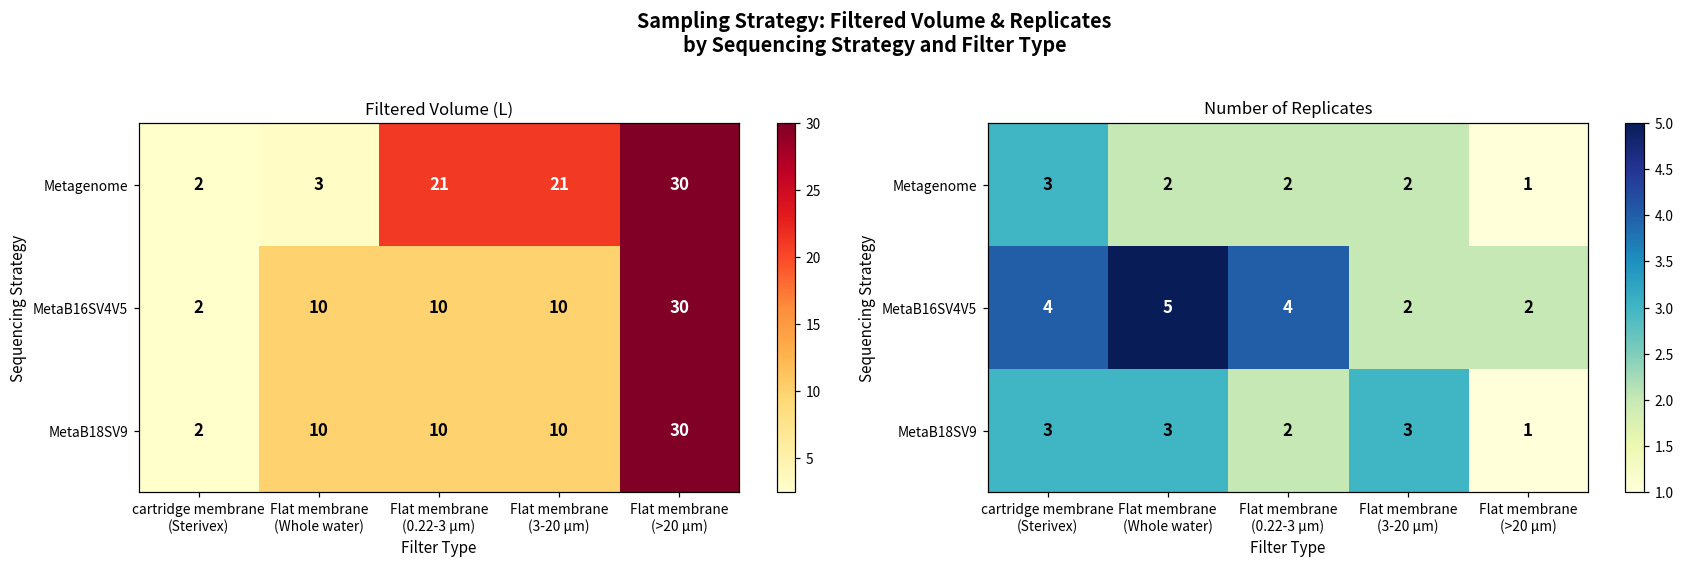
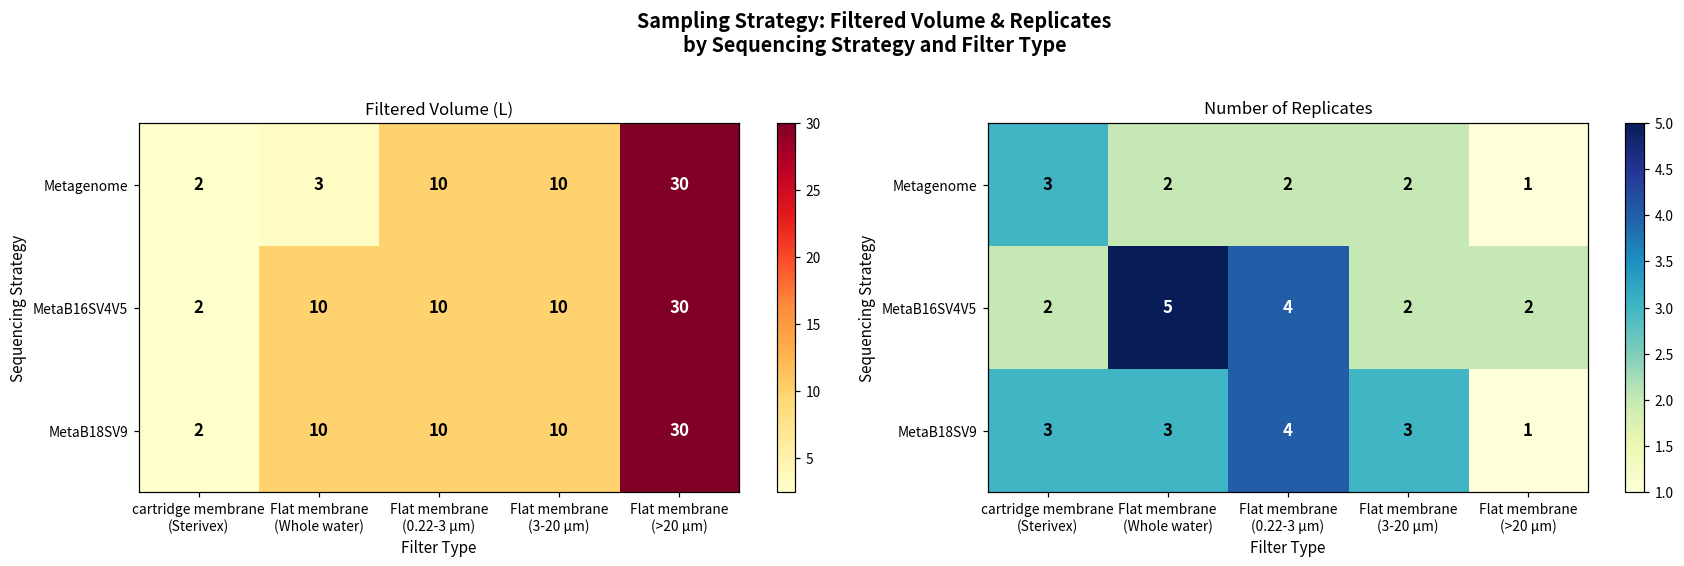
  {
    "Filtered Volume (L)": {
      "Metagenome": {
        "cartridge membrane (Sterivex)": 2,
        "Flat membrane (Whole water)": 3,
-       "Flat membrane (0.22-3 µm)": 21,
-       "Flat membrane (3-20 µm)": 21,
+       "Flat membrane (0.22-3 µm)": 10,
+       "Flat membrane (3-20 µm)": 10,
        "Flat membrane (>20 µm)": 30
      },
      "MetaB16SV4V5": {
        "cartridge membrane (Sterivex)": 2,
        "Flat membrane (Whole water)": 10,
        "Flat membrane (0.22-3 µm)": 10,
        "Flat membrane (3-20 µm)": 10,
        "Flat membrane (>20 µm)": 30
      },
      "MetaB18SV9": {
        "cartridge membrane (Sterivex)": 2,
        "Flat membrane (Whole water)": 10,
        "Flat membrane (0.22-3 µm)": 10,
        "Flat membrane (3-20 µm)": 10,
        "Flat membrane (>20 µm)": 30
      }
    },
    "Number of Replicates": {
      "Metagenome": {
        "cartridge membrane (Sterivex)": 3,
        "Flat membrane (Whole water)": 2,
        "Flat membrane (0.22-3 µm)": 2,
        "Flat membrane (3-20 µm)": 2,
        "Flat membrane (>20 µm)": 1
      },
      "MetaB16SV4V5": {
-       "cartridge membrane (Sterivex)": 4,
+       "cartridge membrane (Sterivex)": 2,
        "Flat membrane (Whole water)": 5,
        "Flat membrane (0.22-3 µm)": 4,
        "Flat membrane (3-20 µm)": 2,
        "Flat membrane (>20 µm)": 2
      },
      "MetaB18SV9": {
        "cartridge membrane (Sterivex)": 3,
        "Flat membrane (Whole water)": 3,
-       "Flat membrane (0.22-3 µm)": 2,
+       "Flat membrane (0.22-3 µm)": 4,
        "Flat membrane (3-20 µm)": 3,
        "Flat membrane (>20 µm)": 1
      }
    }
  }
